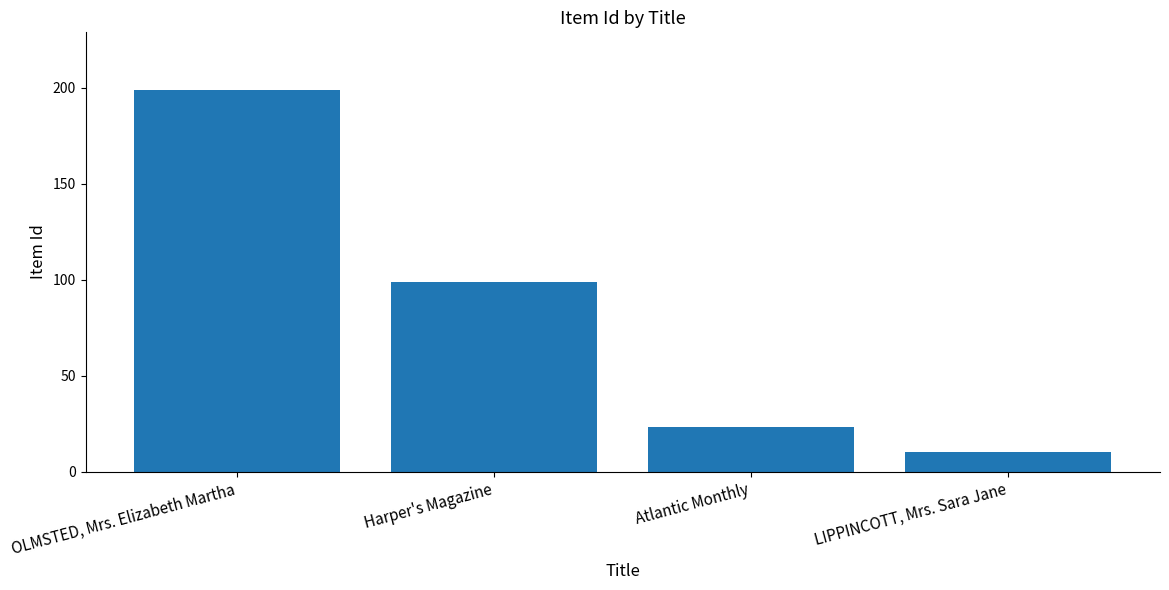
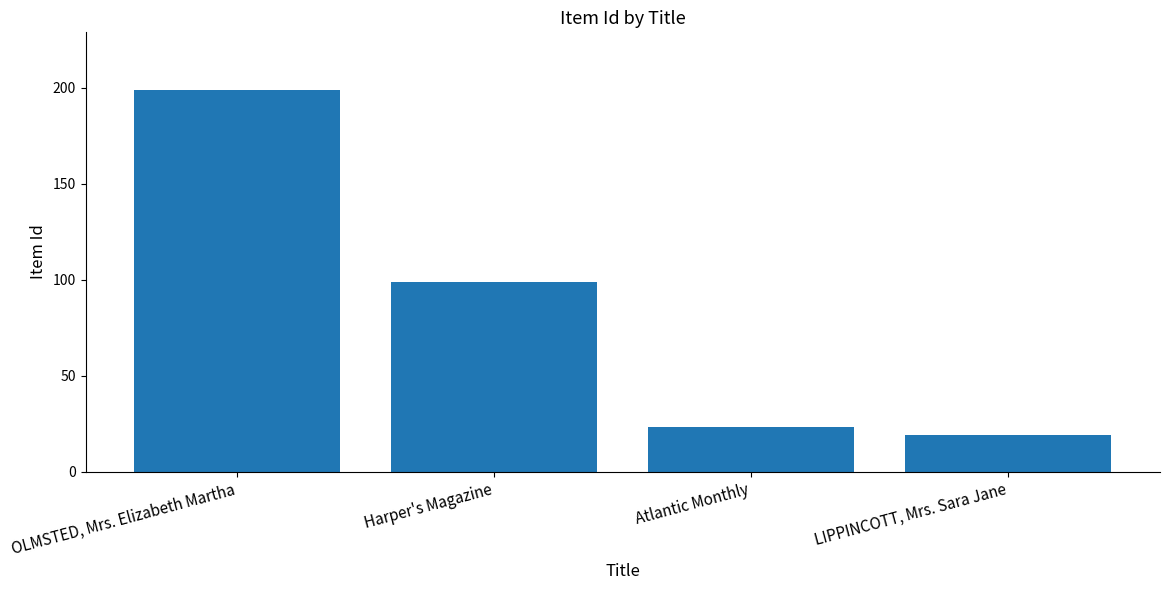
  {
    "OLMSTED, Mrs. Elizabeth Martha": 199,
    "Harper's Magazine": 99,
    "Atlantic Monthly": 23,
-   "LIPPINCOTT, Mrs. Sara Jane": 10
+   "LIPPINCOTT, Mrs. Sara Jane": 19
  }
